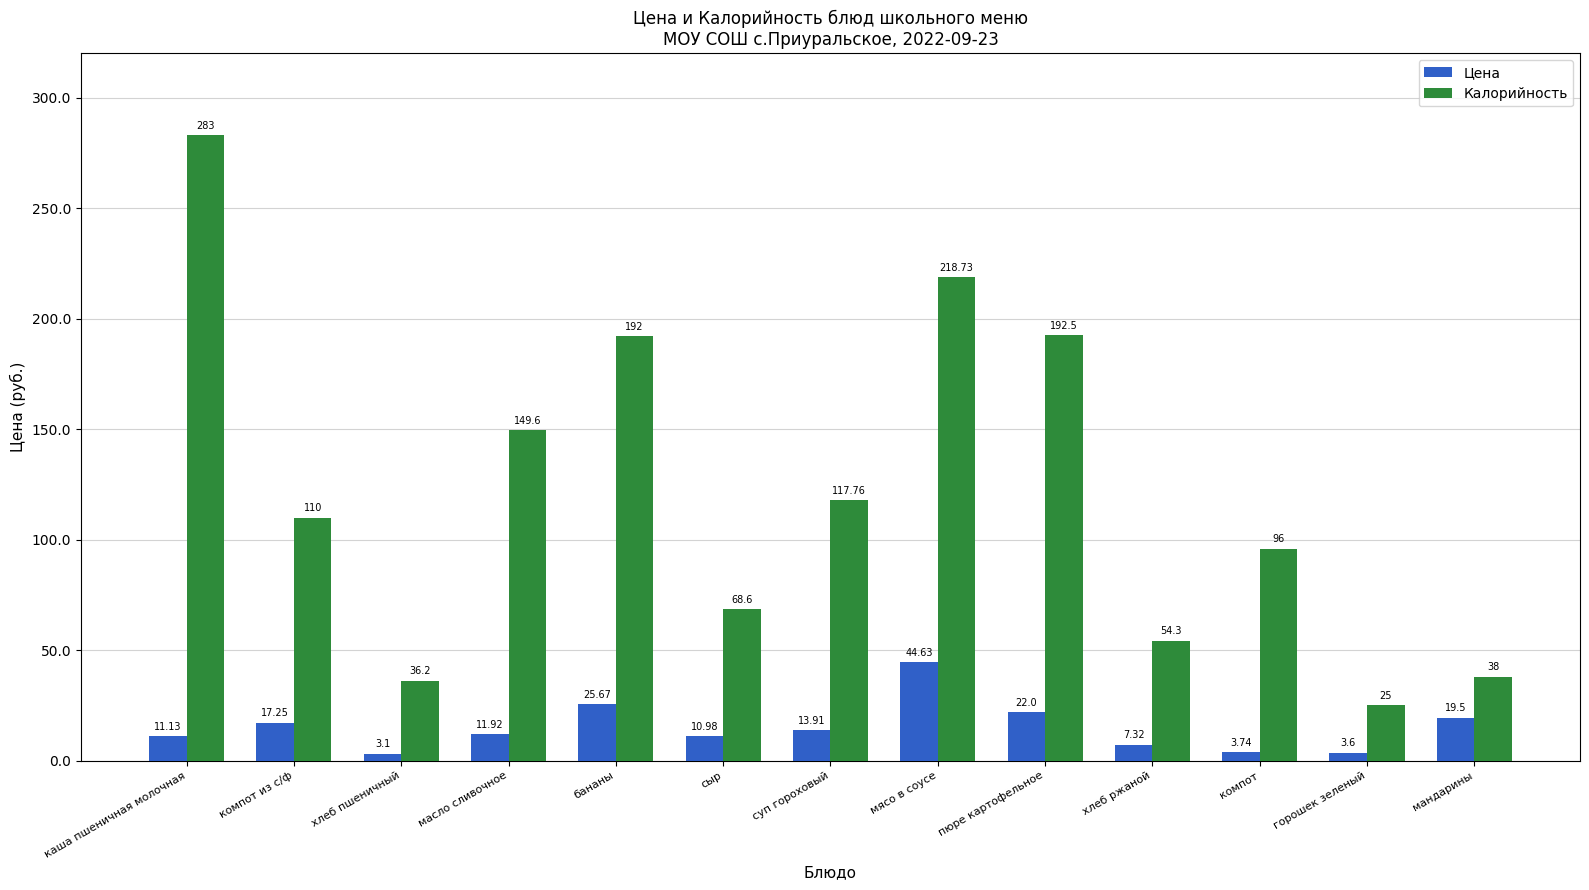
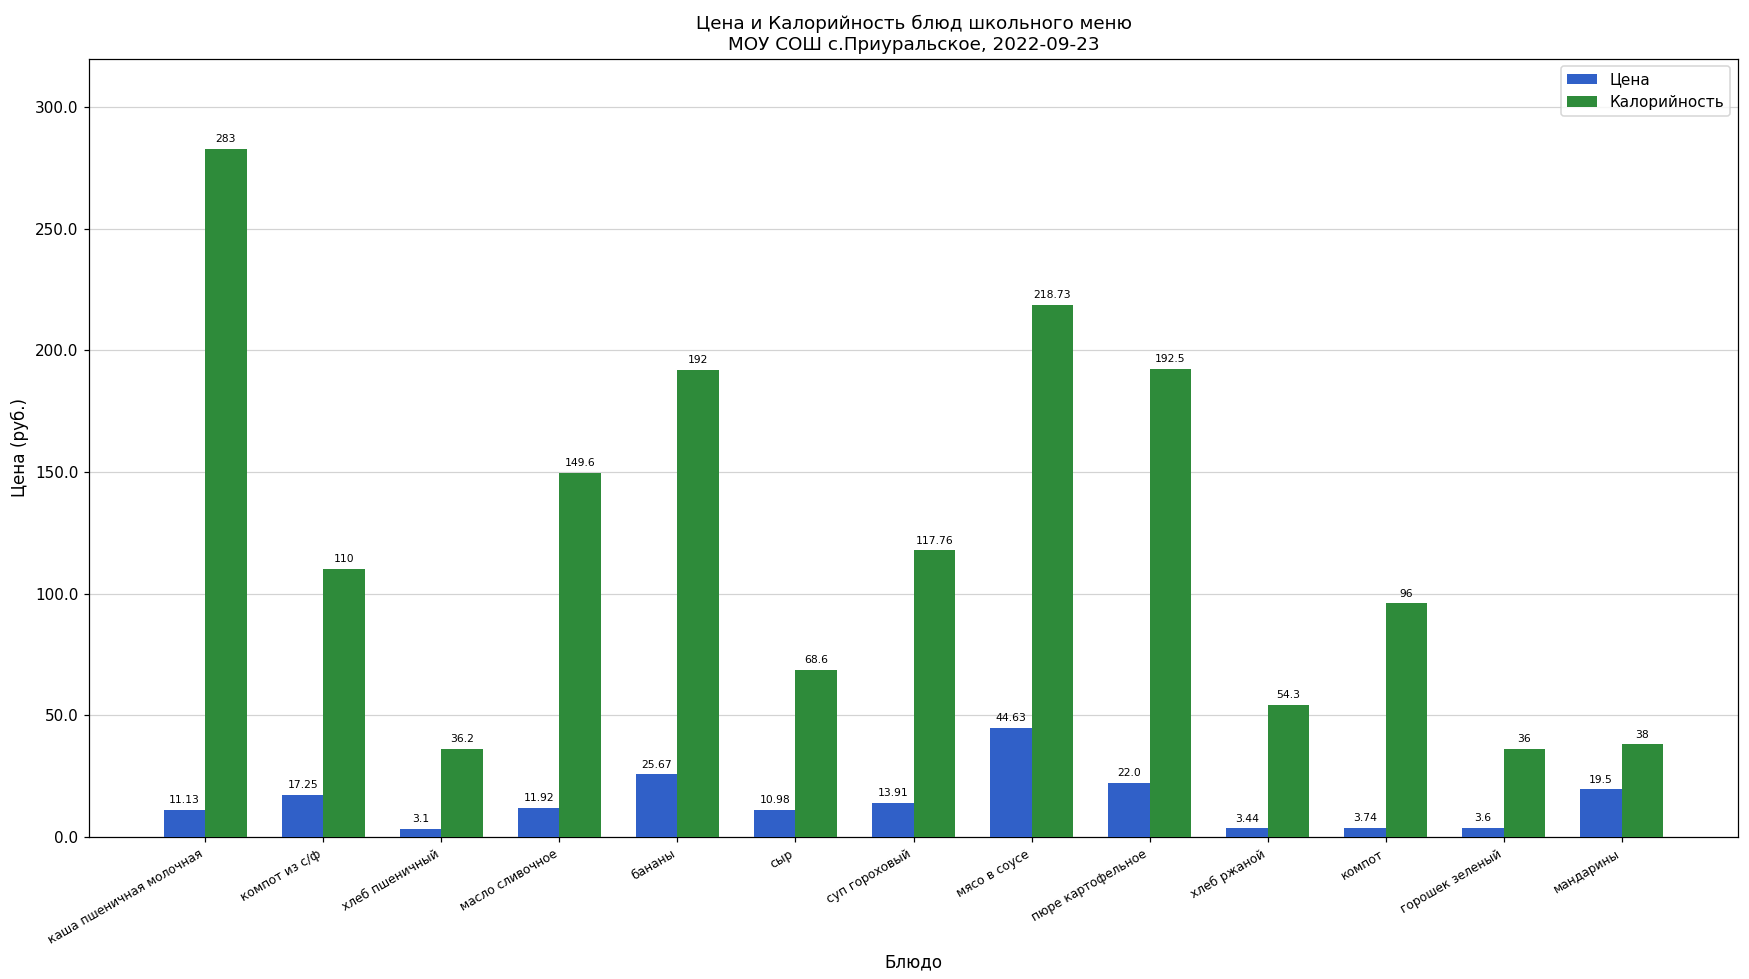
  {
    "Цена": {
      "каша пшеничная молочная": 11.13,
      "компот из с/ф": 17.25,
      "хлеб пшеничный": 3.1,
      "масло сливочное": 11.92,
      "бананы": 25.67,
      "сыр": 10.98,
      "суп гороховый": 13.91,
      "мясо в соусе": 44.63,
      "пюре картофельное": 22.0,
-     "хлеб ржаной": 7.32,
+     "хлеб ржаной": 3.44,
      "компот": 3.74,
      "горошек зеленый": 3.6,
      "мандарины": 19.5
    },
    "Калорийность": {
      "каша пшеничная молочная": 283,
      "компот из с/ф": 110,
      "хлеб пшеничный": 36.2,
      "масло сливочное": 149.6,
      "бананы": 192,
      "сыр": 68.6,
      "суп гороховый": 117.76,
      "мясо в соусе": 218.73,
      "пюре картофельное": 192.5,
      "хлеб ржаной": 54.3,
      "компот": 96,
-     "горошек зеленый": 25,
+     "горошек зеленый": 36,
      "мандарины": 38
    }
  }
